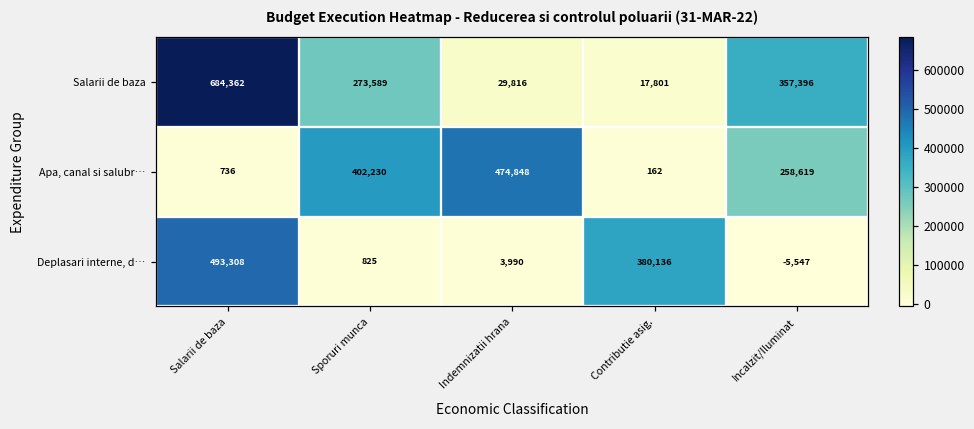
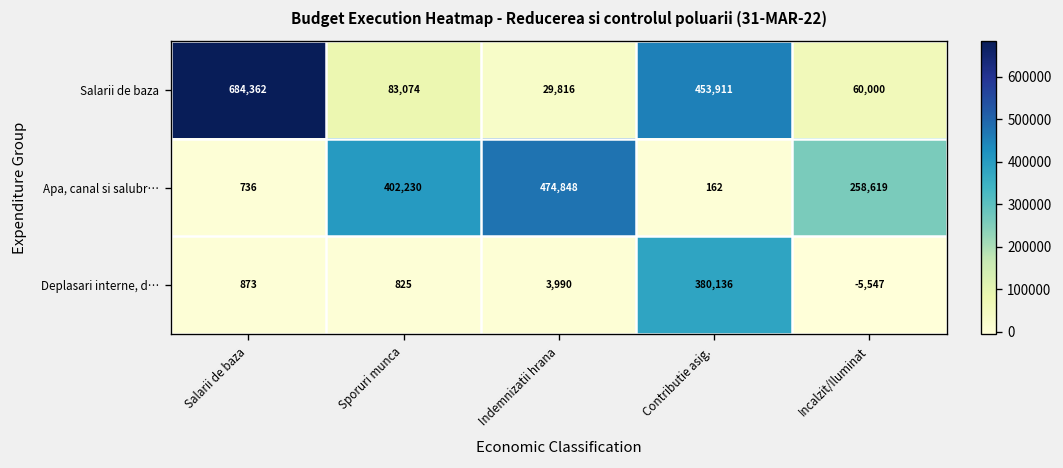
  {
    "Salarii de baza": {
      "Salarii de baza": "684,362",
-     "Sporuri munca": "273,589",
+     "Sporuri munca": "83,074",
      "Indemnizatii hrana": "29,816",
-     "Contributie asig.": "17,801",
-     "Incalzit/Iluminat": "357,396"
+     "Contributie asig.": "453,911",
+     "Incalzit/Iluminat": "60,000"
    },
    "Apa, canal si salubr…": {
      "Salarii de baza": "736",
      "Sporuri munca": "402,230",
      "Indemnizatii hrana": "474,848",
      "Contributie asig.": "162",
      "Incalzit/Iluminat": "258,619"
    },
    "Deplasari interne, d…": {
-     "Salarii de baza": "493,308",
+     "Salarii de baza": "873",
      "Sporuri munca": "825",
      "Indemnizatii hrana": "3,990",
      "Contributie asig.": "380,136",
      "Incalzit/Iluminat": "-5,547"
    }
  }
